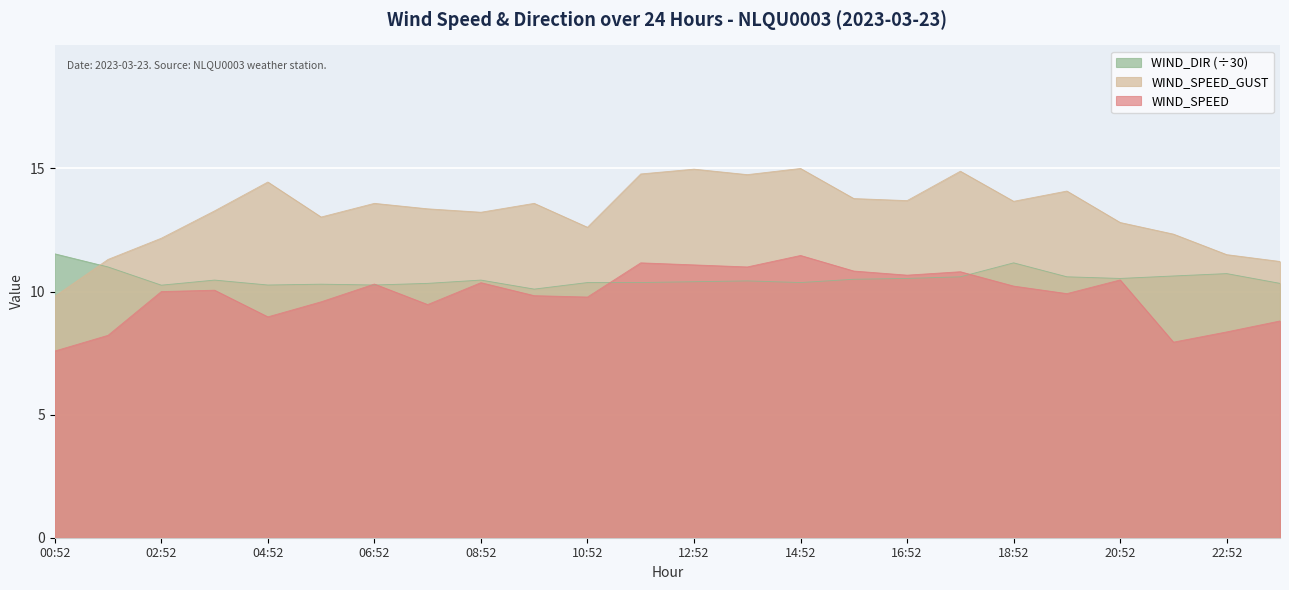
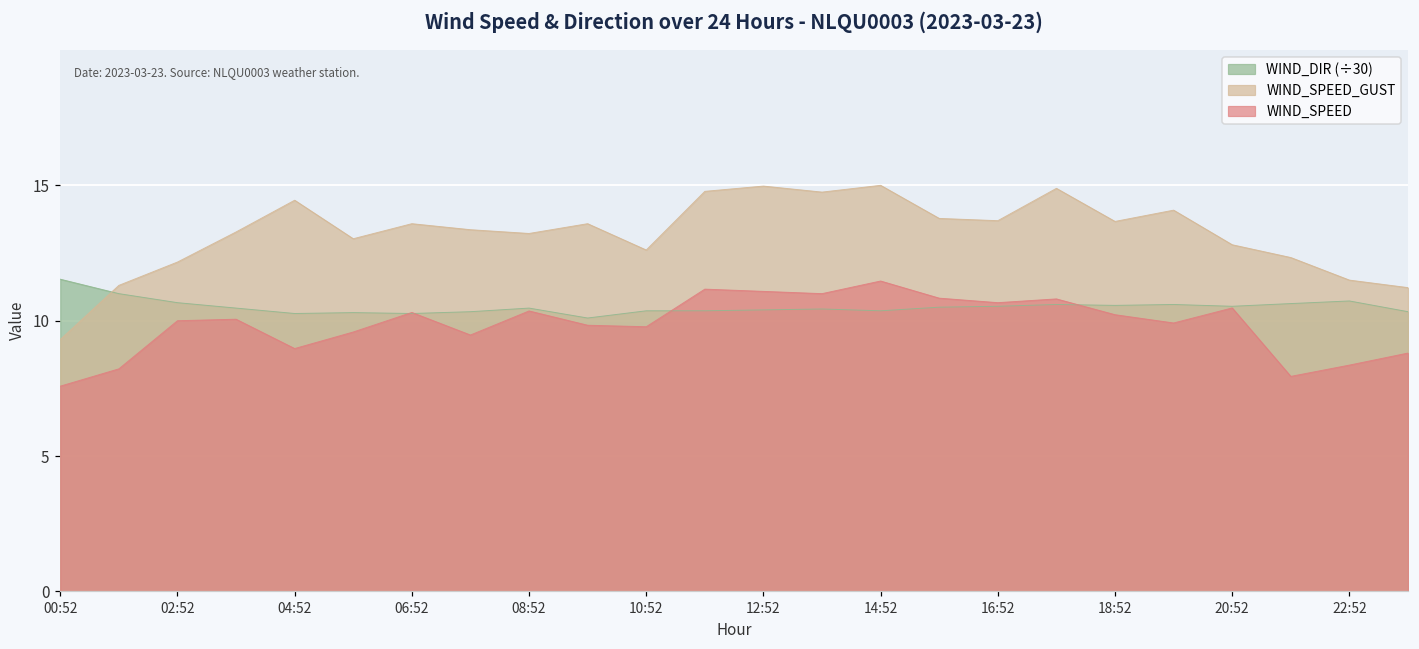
  {
    "WIND_DIR (÷30)": {
      "00:52": 11.5,
-     "02:52": 10.3,
+     "02:52": 10.7,
      "04:52": 10.3,
      "08:52": 10.5,
      "10:52": 10.4,
      "12:52": 10.4,
      "14:52": 10.4,
      "16:52": 10.5,
-     "18:52": 11.2,
+     "18:52": 10.6,
      "22:52": 10.7
    },
    "WIND_SPEED_GUST": {
-     "00:52": 9.8,
+     "00:52": 9.3,
      "02:52": 12.2,
      "04:52": 14.4,
      "06:52": 13.6,
      "08:52": 13.2,
      "10:52": 12.6,
      "12:52": 15.0,
      "14:52": 15.0,
      "16:52": 13.7,
      "18:52": 13.7,
      "20:52": 12.8,
      "22:52": 11.5
    },
    "WIND_SPEED": {
      "00:52": 7.6,
      "02:52": 10.0,
      "04:52": 9.0,
      "08:52": 10.4,
      "10:52": 9.8,
      "12:52": 11.1,
      "14:52": 11.5,
      "16:52": 10.7,
      "18:52": 10.2,
      "22:52": 8.4
    }
  }
